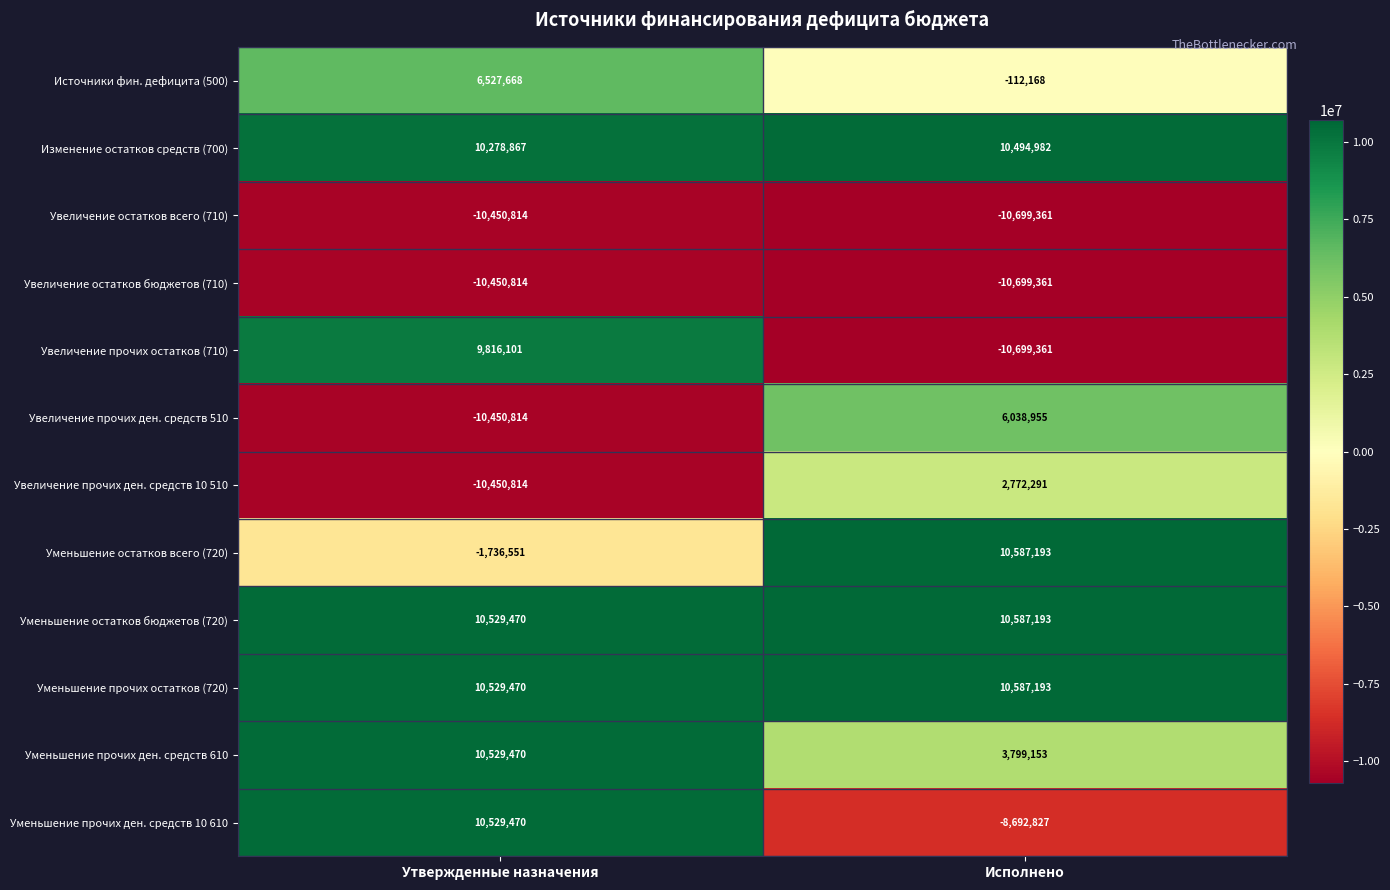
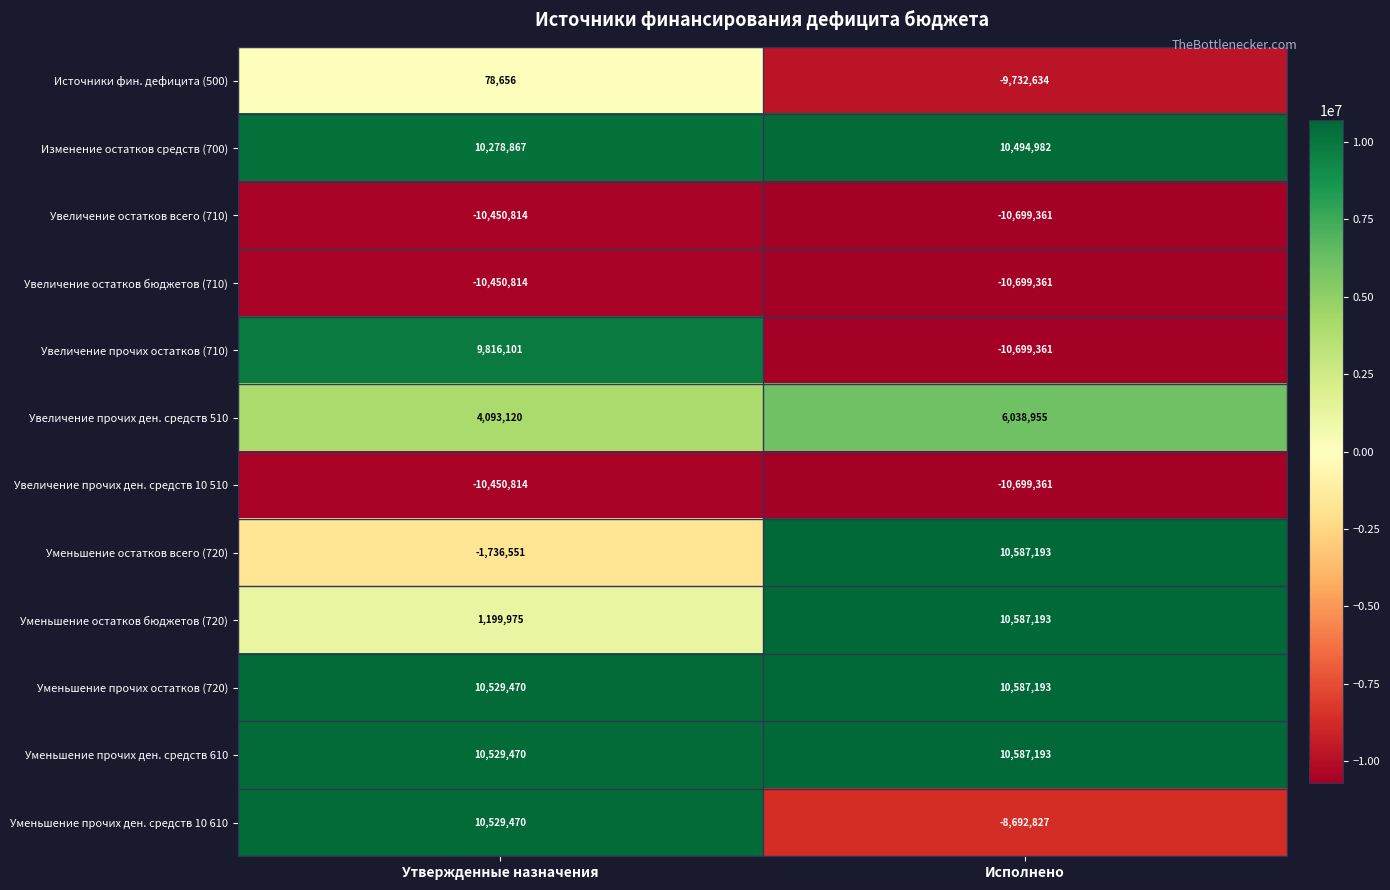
  {
    "Источники фин. дефицита (500)": {
-     "Утвержденные назначения": "6,527,668",
-     "Исполнено": "-112,168"
+     "Утвержденные назначения": "78,656",
+     "Исполнено": "-9,732,634"
    },
    "Изменение остатков средств (700)": {
      "Утвержденные назначения": "10,278,867",
      "Исполнено": "10,494,982"
    },
    "Увеличение остатков всего (710)": {
      "Утвержденные назначения": "-10,450,814",
      "Исполнено": "-10,699,361"
    },
    "Увеличение остатков бюджетов (710)": {
      "Утвержденные назначения": "-10,450,814",
      "Исполнено": "-10,699,361"
    },
    "Увеличение прочих остатков (710)": {
      "Утвержденные назначения": "9,816,101",
      "Исполнено": "-10,699,361"
    },
    "Увеличение прочих ден. средств 510": {
-     "Утвержденные назначения": "-10,450,814",
+     "Утвержденные назначения": "4,093,120",
      "Исполнено": "6,038,955"
    },
    "Увеличение прочих ден. средств 10 510": {
      "Утвержденные назначения": "-10,450,814",
-     "Исполнено": "2,772,291"
+     "Исполнено": "-10,699,361"
    },
    "Уменьшение остатков всего (720)": {
      "Утвержденные назначения": "-1,736,551",
      "Исполнено": "10,587,193"
    },
    "Уменьшение остатков бюджетов (720)": {
-     "Утвержденные назначения": "10,529,470",
+     "Утвержденные назначения": "1,199,975",
      "Исполнено": "10,587,193"
    },
    "Уменьшение прочих остатков (720)": {
      "Утвержденные назначения": "10,529,470",
      "Исполнено": "10,587,193"
    },
    "Уменьшение прочих ден. средств 610": {
      "Утвержденные назначения": "10,529,470",
-     "Исполнено": "3,799,153"
+     "Исполнено": "10,587,193"
    },
    "Уменьшение прочих ден. средств 10 610": {
      "Утвержденные назначения": "10,529,470",
      "Исполнено": "-8,692,827"
    }
  }
